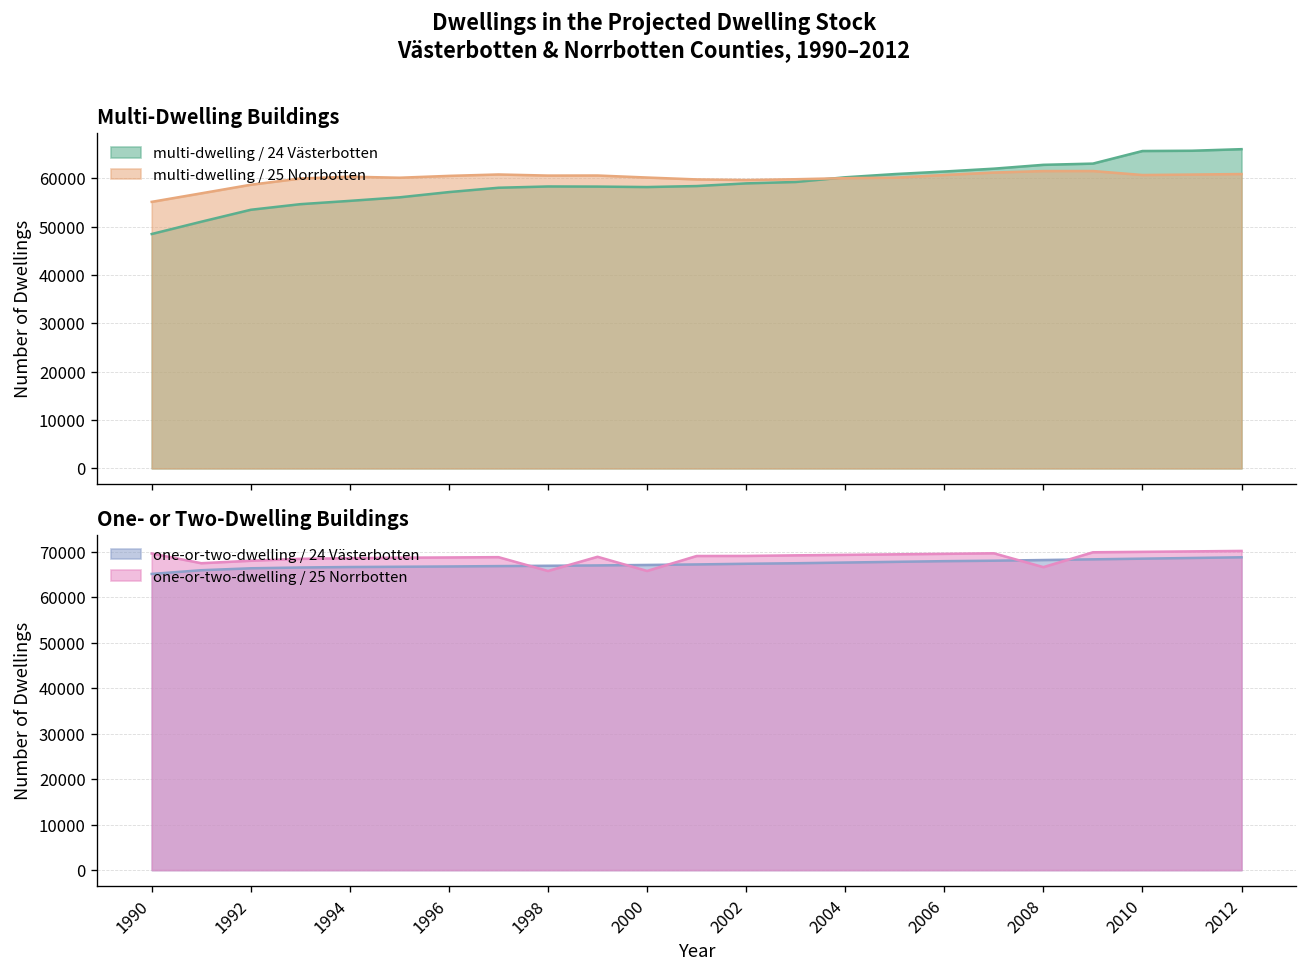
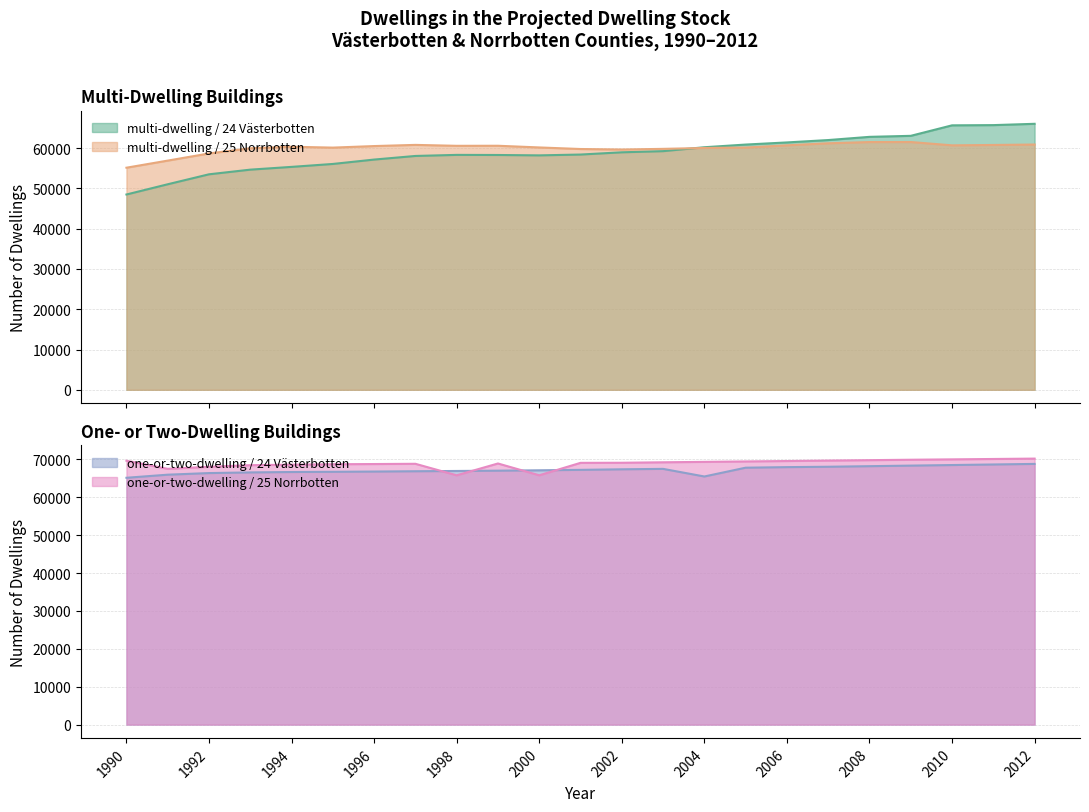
  {
    "One- or Two-Dwelling Buildings": {
      "one-or-two-dwelling / 24 Västerbotten": {
        "1990": 65000,
        "1992": 66000,
        "1994": 67000,
        "1996": 67000,
        "1998": 67000,
        "2000": 67000,
        "2002": 67000,
-       "2004": 68000,
+       "2004": 65000,
        "2006": 68000,
        "2008": 68000,
        "2010": 69000,
        "2012": 69000
      },
      "one-or-two-dwelling / 25 Norrbotten": {
        "1990": 70000,
        "1992": 68000,
        "1994": 69000,
        "1996": 69000,
        "1998": 66000,
        "2000": 66000,
        "2002": 69000,
        "2004": 69000,
        "2006": 70000,
-       "2008": 67000,
+       "2008": 70000,
        "2010": 70000,
        "2012": 70000
      }
    }
  }
